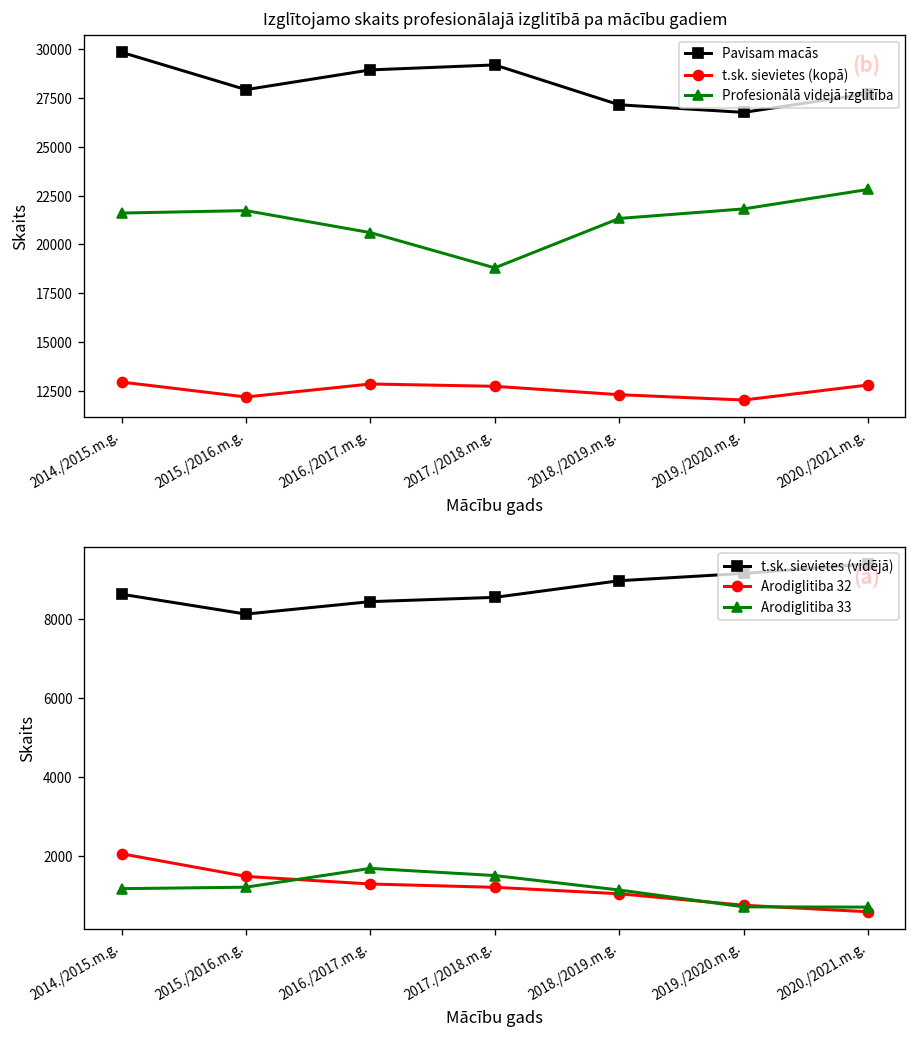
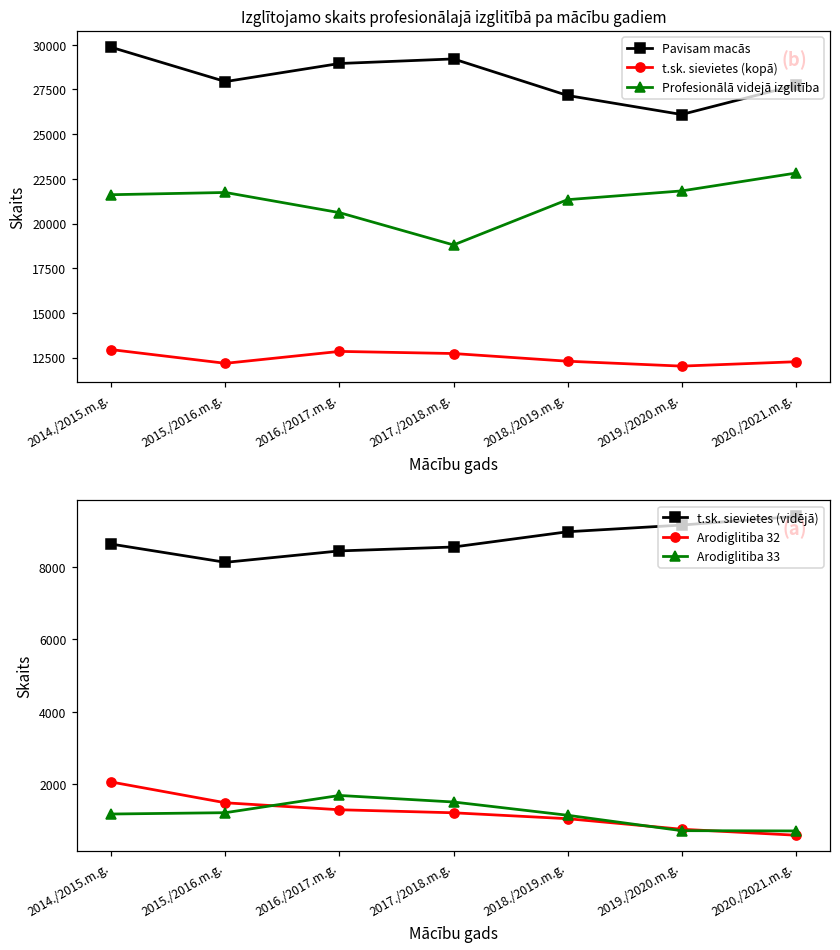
  {
    "Izglītojamo skaits profesionālajā izglitībā pa mācību gadiem": {
      "Pavisam macās": {
        "2014./2015.m.g.": 29900,
        "2015./2016.m.g.": 27900,
        "2016./2017.m.g.": 29000,
        "2017./2018.m.g.": 29200,
        "2018./2019.m.g.": 27200,
-       "2019./2020.m.g.": 26800
+       "2019./2020.m.g.": 26100
      },
      "t.sk. sievietes (kopā)": {
        "2014./2015.m.g.": 12900,
        "2015./2016.m.g.": 12200,
        "2016./2017.m.g.": 12800,
        "2017./2018.m.g.": 12700,
        "2018./2019.m.g.": 12300,
        "2019./2020.m.g.": 12000,
-       "2020./2021.m.g.": 12800
+       "2020./2021.m.g.": 12300
      },
      "Profesionālā videjā izglitība": {
        "2014./2015.m.g.": 21600,
        "2015./2016.m.g.": 21700,
        "2016./2017.m.g.": 20600,
        "2017./2018.m.g.": 18800,
        "2018./2019.m.g.": 21300,
        "2019./2020.m.g.": 21800,
        "2020./2021.m.g.": 22800
      }
    }
  }
